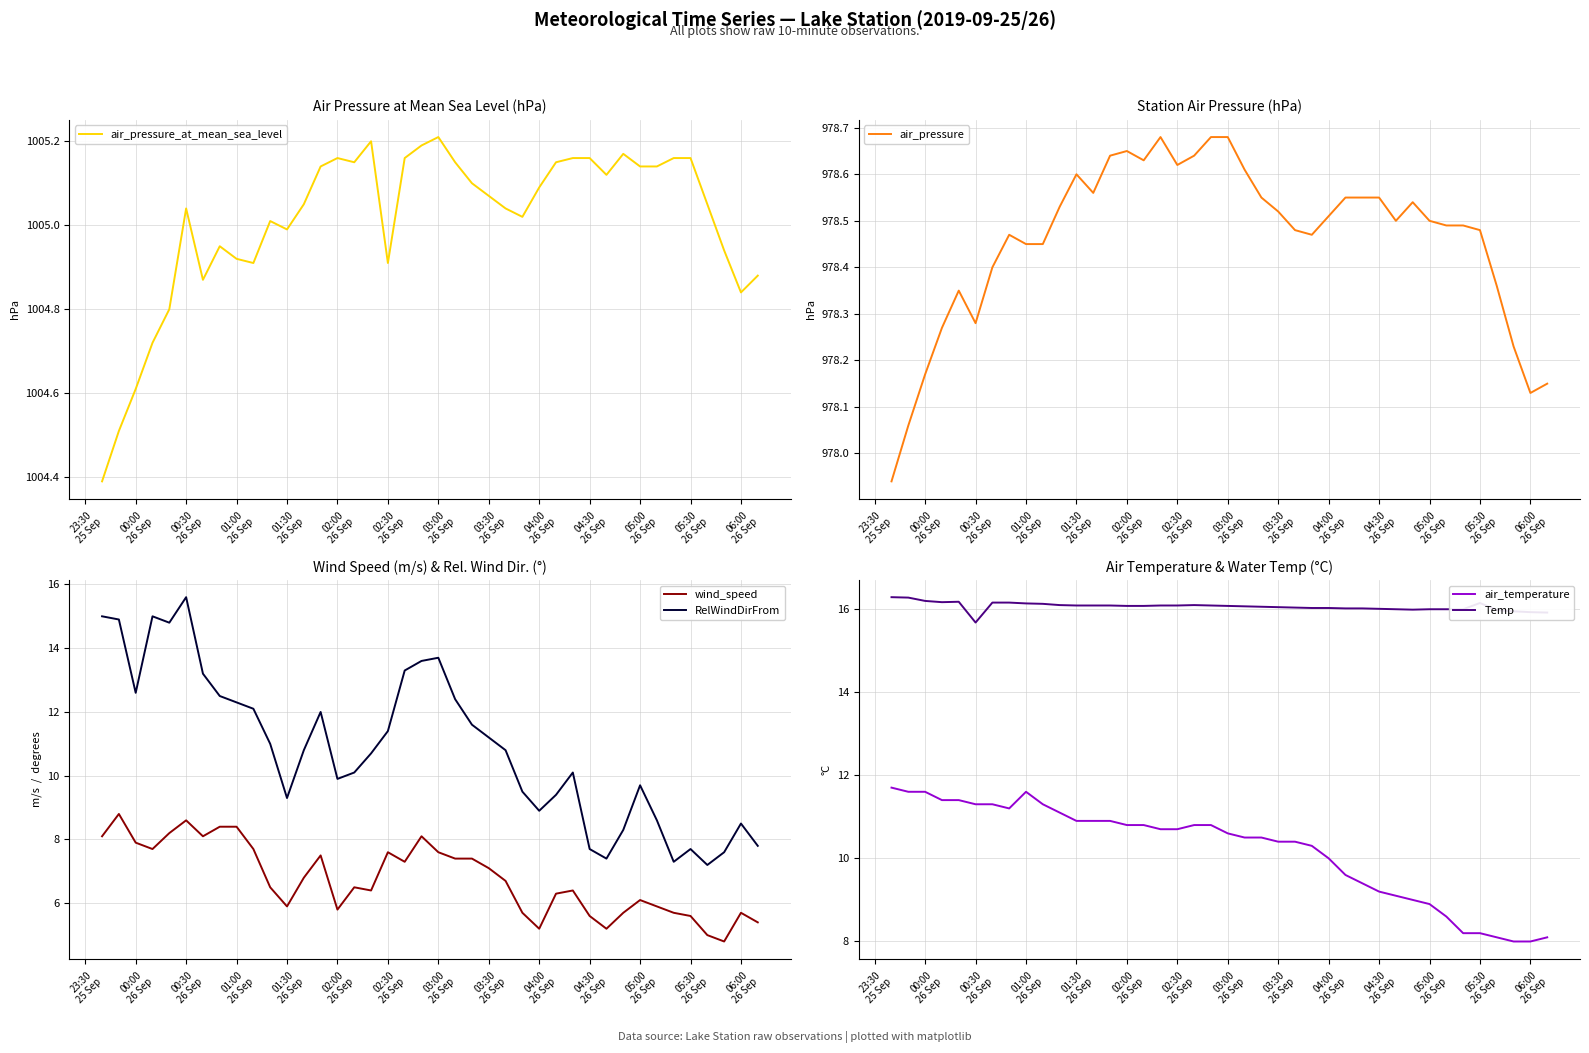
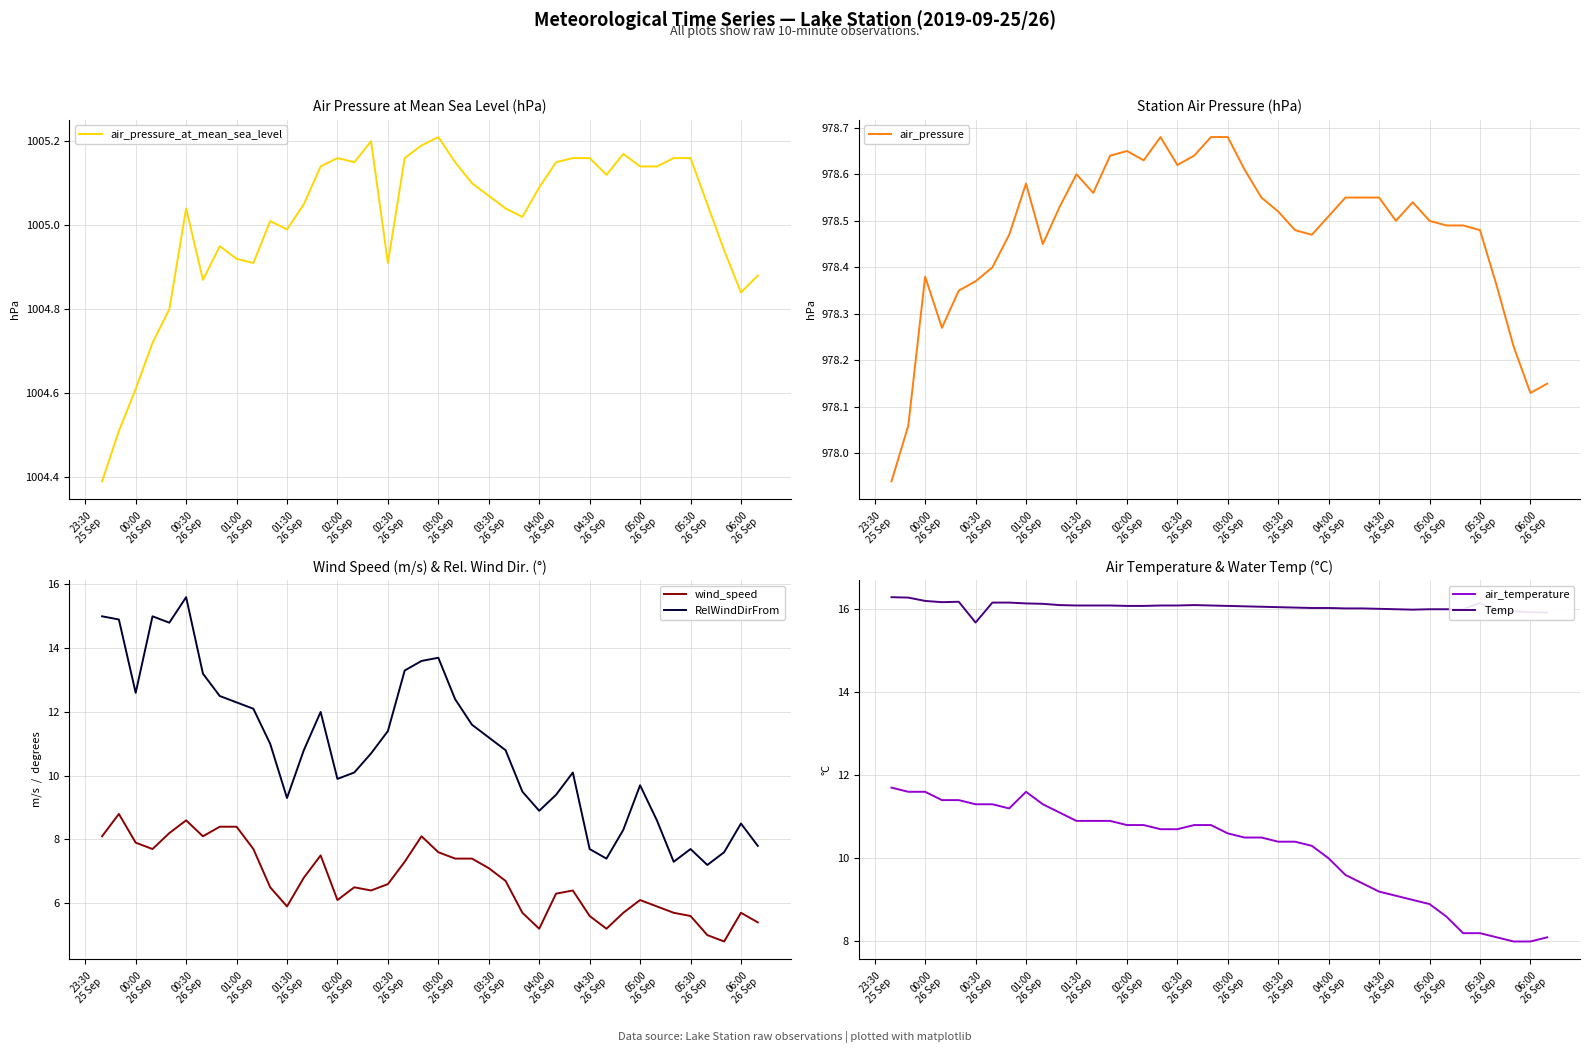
  {
    "Air Pressure at Mean Sea Level (hPa)": {
      "00:00 26 Sep": 1004.61,
      "00:30 26 Sep": 1005.04,
      "01:00 26 Sep": 1004.92,
      "01:30 26 Sep": 1004.99,
      "02:00 26 Sep": 1005.16,
      "02:30 26 Sep": 1004.91,
      "03:00 26 Sep": 1005.21,
      "03:30 26 Sep": 1005.07,
      "04:00 26 Sep": 1005.09,
      "04:30 26 Sep": 1005.16,
      "05:00 26 Sep": 1005.14,
      "05:30 26 Sep": 1005.16,
      "06:00 26 Sep": 1004.84
    },
    "Station Air Pressure (hPa)": {
-     "00:00 26 Sep": 978.17,
-     "00:30 26 Sep": 978.28,
-     "01:00 26 Sep": 978.45,
+     "00:00 26 Sep": 978.38,
+     "00:30 26 Sep": 978.37,
+     "01:00 26 Sep": 978.58,
      "01:30 26 Sep": 978.60,
      "02:00 26 Sep": 978.65,
      "02:30 26 Sep": 978.62,
      "03:00 26 Sep": 978.68,
      "03:30 26 Sep": 978.52,
      "04:00 26 Sep": 978.51,
      "04:30 26 Sep": 978.55,
      "05:00 26 Sep": 978.50,
      "05:30 26 Sep": 978.48,
      "06:00 26 Sep": 978.13
    },
    "Wind Speed (m/s) & Rel. Wind Dir. (°)": {
      "wind_speed": {
        "00:00 26 Sep": 7.9,
        "00:30 26 Sep": 8.6,
        "01:00 26 Sep": 8.4,
        "01:30 26 Sep": 5.9,
-       "02:00 26 Sep": 5.8,
-       "02:30 26 Sep": 7.6,
+       "02:00 26 Sep": 6.1,
+       "02:30 26 Sep": 6.6,
        "03:00 26 Sep": 7.6,
        "03:30 26 Sep": 7.1,
        "04:00 26 Sep": 5.2,
        "04:30 26 Sep": 5.6,
        "05:00 26 Sep": 6.1,
        "05:30 26 Sep": 5.6,
        "06:00 26 Sep": 5.7
      },
      "RelWindDirFrom": {
        "00:00 26 Sep": 12.6,
        "00:30 26 Sep": 15.6,
        "01:00 26 Sep": 12.3,
        "01:30 26 Sep": 9.3,
        "02:00 26 Sep": 9.9,
        "02:30 26 Sep": 11.4,
        "03:00 26 Sep": 13.7,
        "03:30 26 Sep": 11.2,
        "04:00 26 Sep": 8.9,
        "04:30 26 Sep": 7.7,
        "05:00 26 Sep": 9.7,
        "05:30 26 Sep": 7.7,
        "06:00 26 Sep": 8.5
      }
    },
    "Air Temperature & Water Temp (°C)": {
      "air_temperature": {
        "00:00 26 Sep": 11.6,
        "00:30 26 Sep": 11.3,
        "01:00 26 Sep": 11.6,
        "01:30 26 Sep": 10.9,
        "02:00 26 Sep": 10.8,
        "02:30 26 Sep": 10.7,
        "03:00 26 Sep": 10.6,
        "03:30 26 Sep": 10.4,
        "04:00 26 Sep": 10.0,
        "04:30 26 Sep": 9.2,
        "05:00 26 Sep": 8.9,
        "05:30 26 Sep": 8.2,
        "06:00 26 Sep": 8.0
      },
      "Temp": {
        "00:00 26 Sep": 16.2,
        "00:30 26 Sep": 15.7,
        "01:00 26 Sep": 16.1,
        "01:30 26 Sep": 16.1,
        "02:00 26 Sep": 16.1,
        "02:30 26 Sep": 16.1,
        "03:00 26 Sep": 16.1,
        "03:30 26 Sep": 16.0,
        "04:00 26 Sep": 16.0,
        "04:30 26 Sep": 16.0,
        "05:00 26 Sep": 16.0
      }
    }
  }
